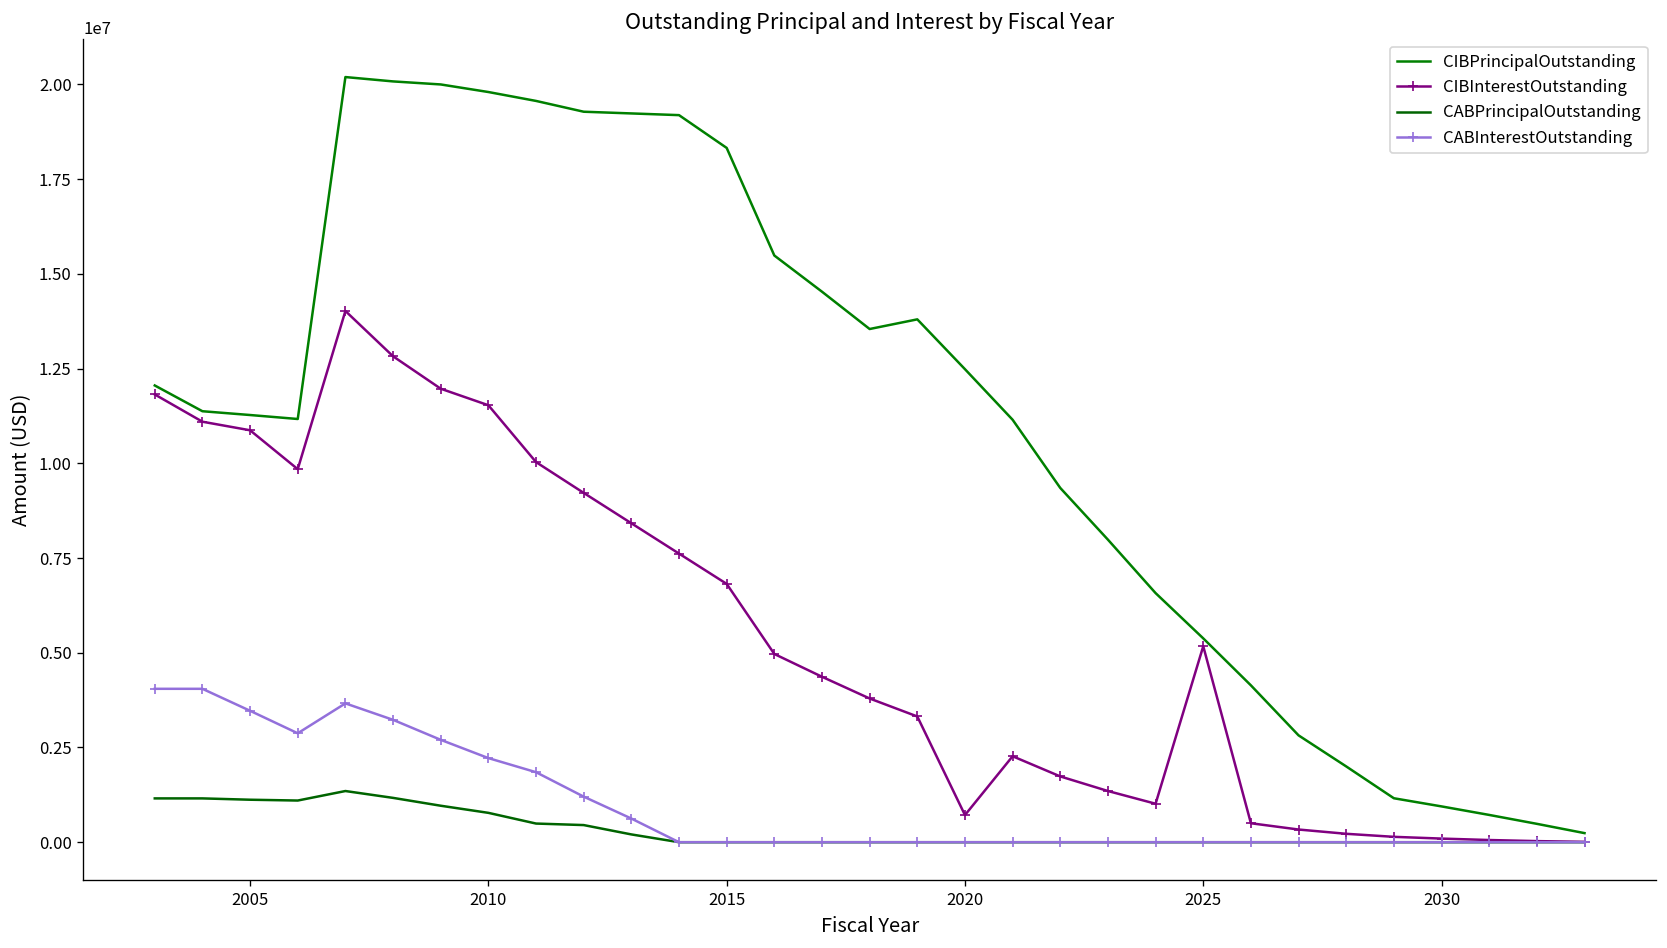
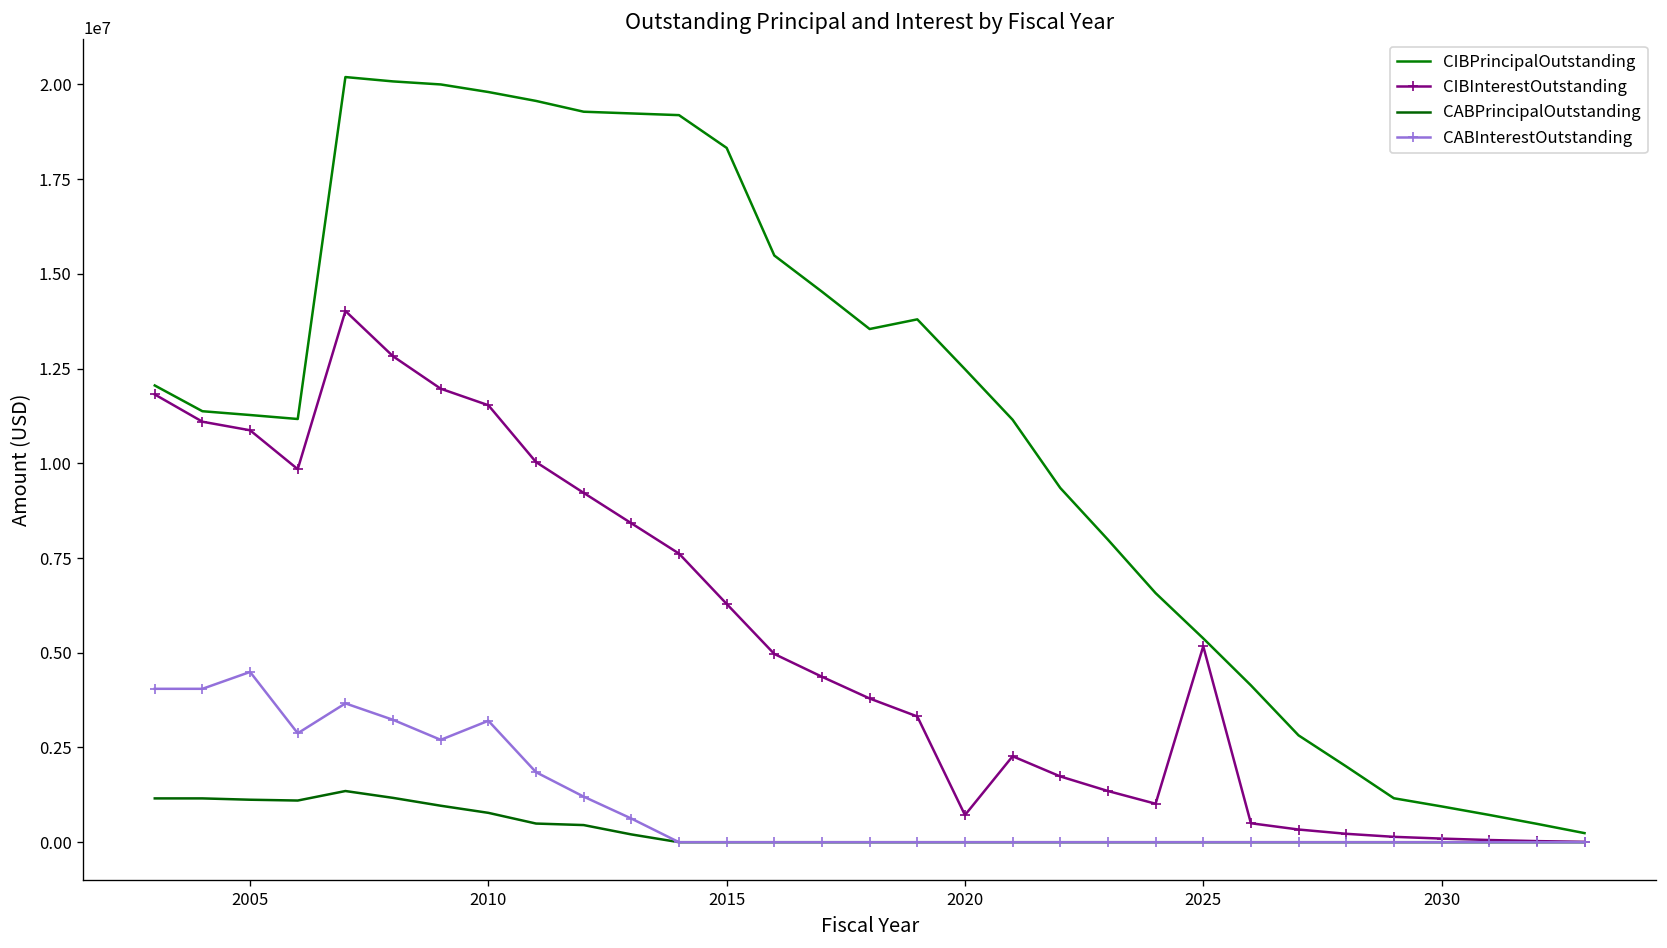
  {
    "CIBInterestOutstanding": {
      "2005": 10900000,
      "2010": 11500000,
-     "2015": 6800000,
+     "2015": 6300000,
      "2020": 700000,
      "2025": 5200000,
      "2030": 100000
    },
    "CABInterestOutstanding": {
-     "2005": 3500000,
-     "2010": 2200000
+     "2005": 4500000,
+     "2010": 3200000
    }
  }
